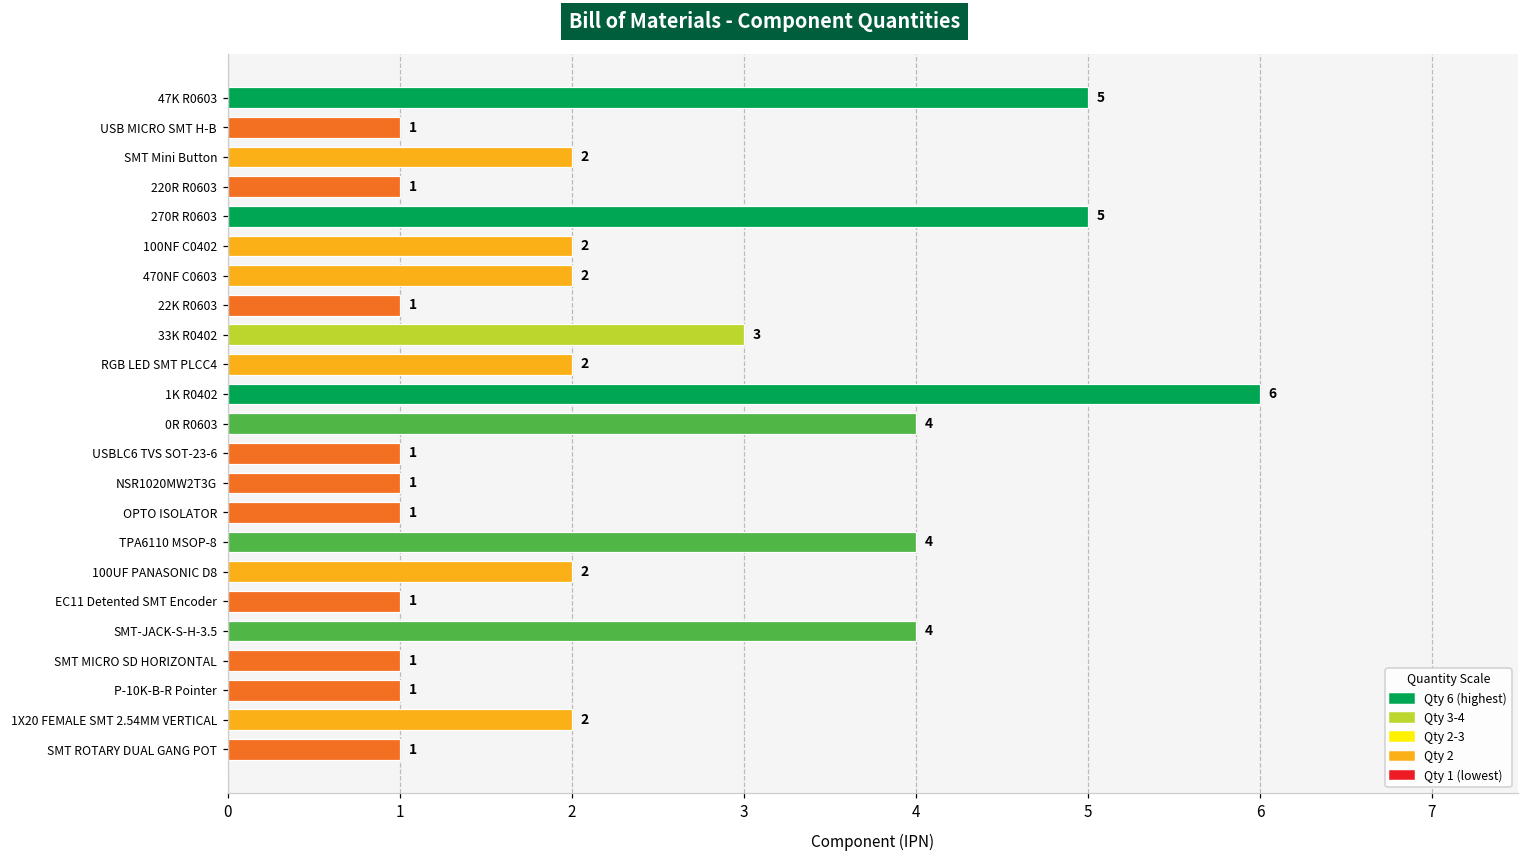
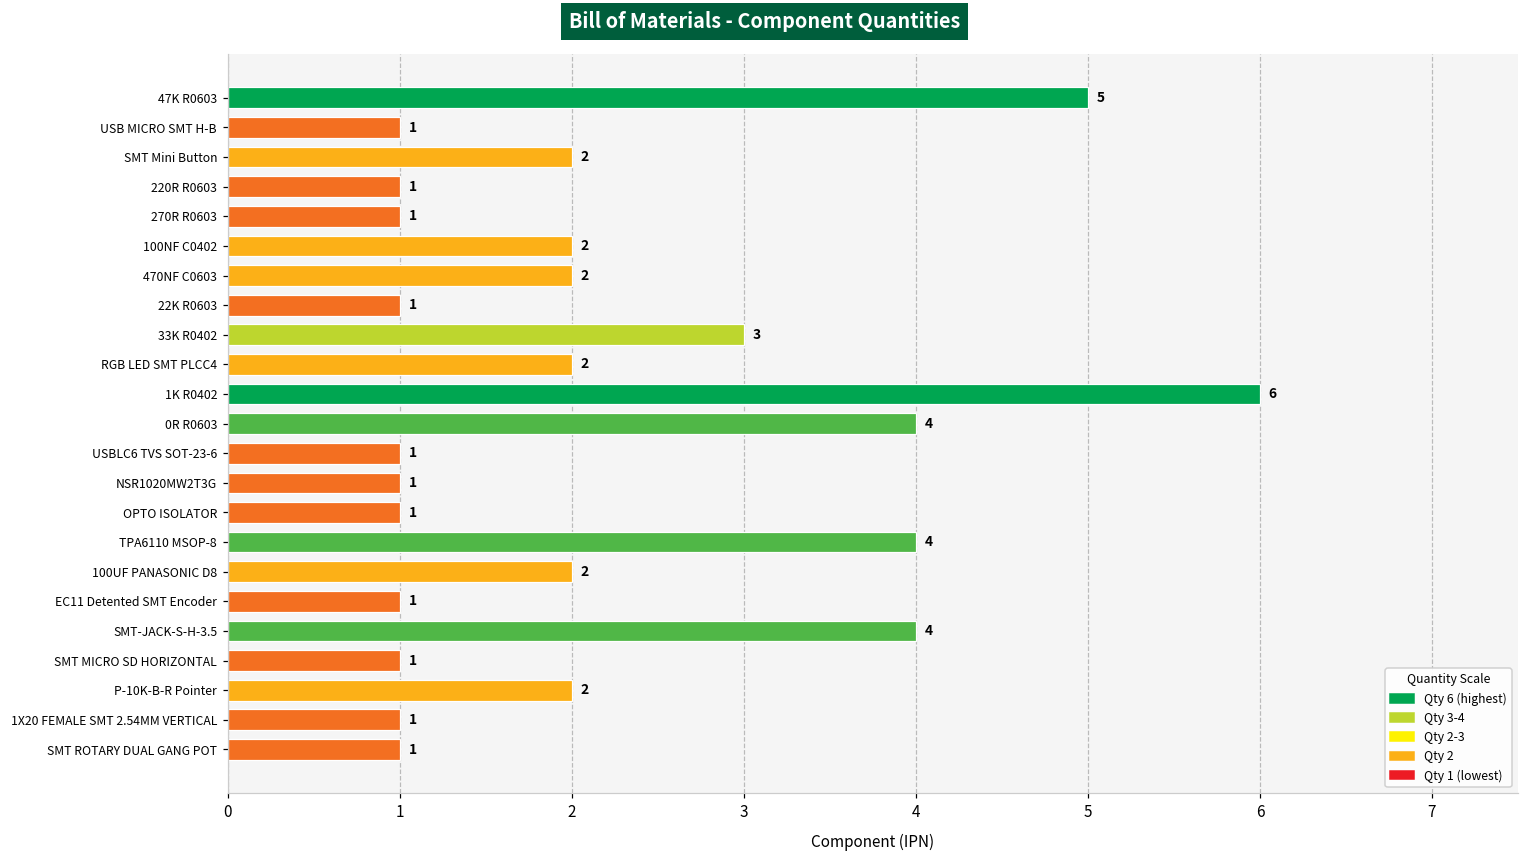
  {
    "47K R0603": 5,
    "USB MICRO SMT H-B": 1,
    "SMT Mini Button": 2,
    "220R R0603": 1,
-   "270R R0603": 5,
+   "270R R0603": 1,
    "100NF C0402": 2,
    "470NF C0603": 2,
    "22K R0603": 1,
    "33K R0402": 3,
    "RGB LED SMT PLCC4": 2,
    "1K R0402": 6,
    "0R R0603": 4,
    "USBLC6 TVS SOT-23-6": 1,
    "NSR1020MW2T3G": 1,
    "OPTO ISOLATOR": 1,
    "TPA6110 MSOP-8": 4,
    "100UF PANASONIC D8": 2,
    "EC11 Detented SMT Encoder": 1,
    "SMT-JACK-S-H-3.5": 4,
    "SMT MICRO SD HORIZONTAL": 1,
-   "P-10K-B-R Pointer": 1,
-   "1X20 FEMALE SMT 2.54MM VERTICAL": 2,
+   "P-10K-B-R Pointer": 2,
+   "1X20 FEMALE SMT 2.54MM VERTICAL": 1,
    "SMT ROTARY DUAL GANG POT": 1
  }
